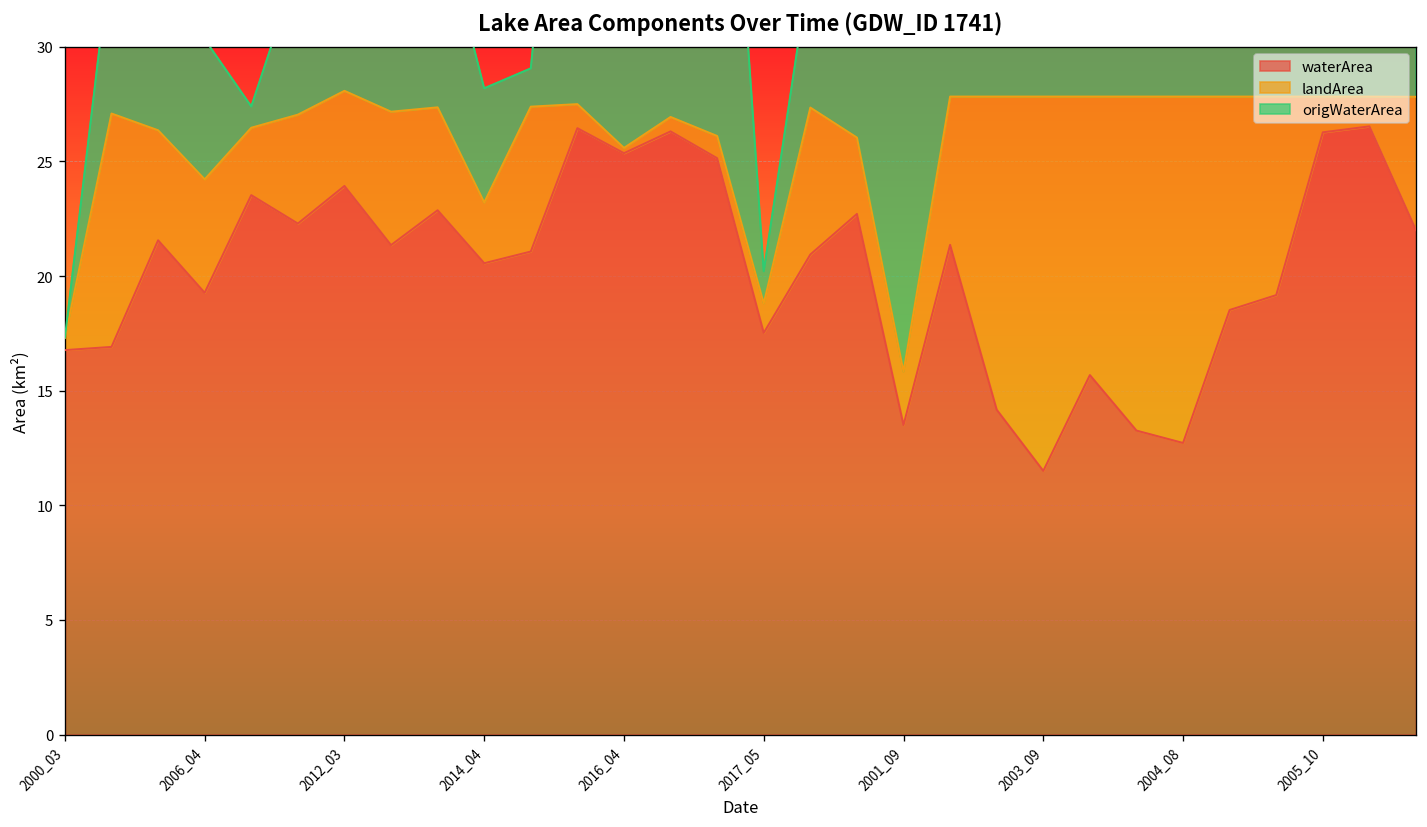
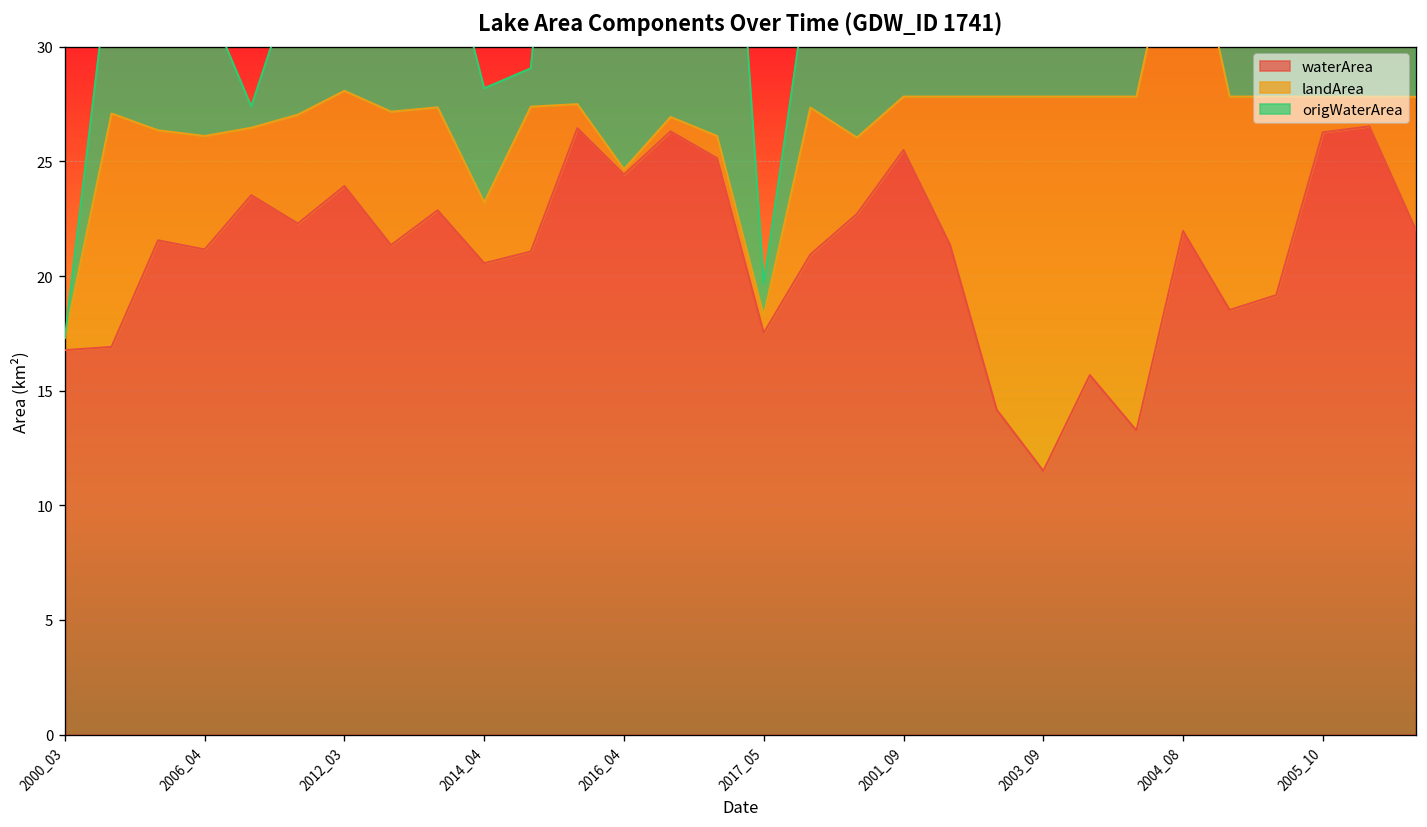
  {
    "waterArea": {
      "2000_03": 16.8,
-     "2006_04": 19.3,
+     "2006_04": 21.2,
      "2012_03": 23.9,
      "2014_04": 20.6,
-     "2016_04": 25.4,
+     "2016_04": 24.4,
      "2017_05": 17.5,
-     "2001_09": 13.5,
+     "2001_09": 25.5,
      "2003_09": 11.5,
-     "2004_08": 12.7,
+     "2004_08": 22.0,
      "2005_10": 26.3
    },
    "landArea": {
      "2006_04": 4.9,
      "2012_03": 4.1,
      "2014_04": 2.6,
      "2016_04": 0.2,
-     "2017_05": 1.3,
+     "2017_05": 0.8,
      "2001_09": 2.3,
      "2003_09": 16.3
    },
    "origWaterArea": {
      "2014_04": 5.0,
      "2017_05": 1.4
    }
  }
